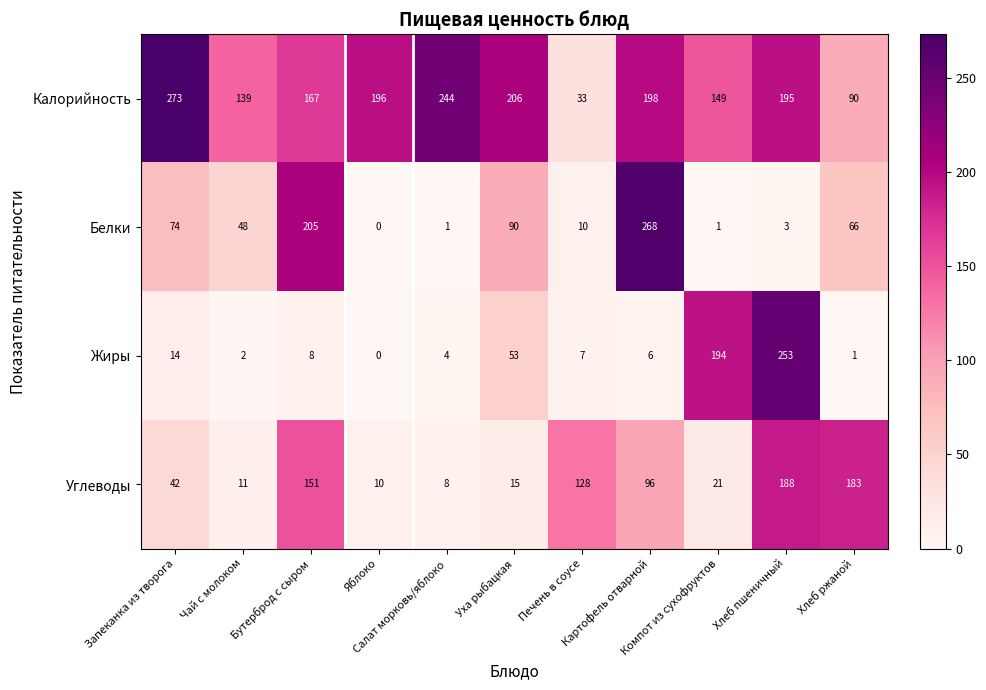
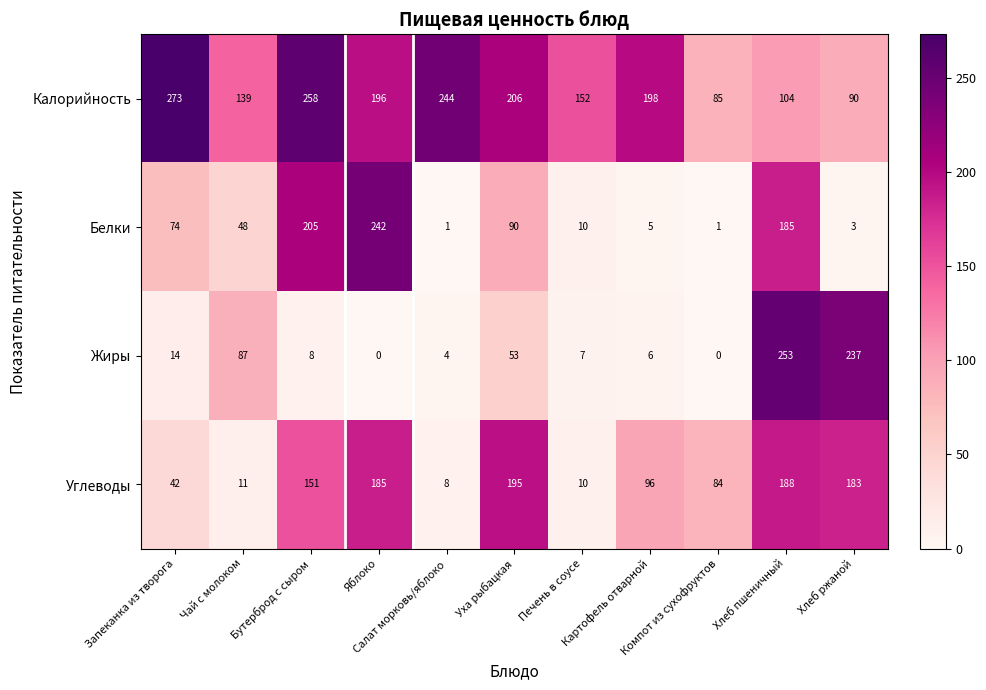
  {
    "Калорийность": {
      "Запеканка из творога": 273,
      "Чай с молоком": 139,
-     "Бутерброд с сыром": 167,
+     "Бутерброд с сыром": 258,
      "Яблоко": 196,
      "Салат морковь/яблоко": 244,
      "Уха рыбацкая": 206,
-     "Печень в соусе": 33,
+     "Печень в соусе": 152,
      "Картофель отварной": 198,
-     "Компот из сухофруктов": 149,
-     "Хлеб пшеничный": 195,
+     "Компот из сухофруктов": 85,
+     "Хлеб пшеничный": 104,
      "Хлеб ржаной": 90
    },
    "Белки": {
      "Запеканка из творога": 74,
      "Чай с молоком": 48,
      "Бутерброд с сыром": 205,
-     "Яблоко": 0,
+     "Яблоко": 242,
      "Салат морковь/яблоко": 1,
      "Уха рыбацкая": 90,
      "Печень в соусе": 10,
-     "Картофель отварной": 268,
+     "Картофель отварной": 5,
      "Компот из сухофруктов": 1,
-     "Хлеб пшеничный": 3,
-     "Хлеб ржаной": 66
+     "Хлеб пшеничный": 185,
+     "Хлеб ржаной": 3
    },
    "Жиры": {
      "Запеканка из творога": 14,
-     "Чай с молоком": 2,
+     "Чай с молоком": 87,
      "Бутерброд с сыром": 8,
      "Яблоко": 0,
      "Салат морковь/яблоко": 4,
      "Уха рыбацкая": 53,
      "Печень в соусе": 7,
      "Картофель отварной": 6,
-     "Компот из сухофруктов": 194,
+     "Компот из сухофруктов": 0,
      "Хлеб пшеничный": 253,
-     "Хлеб ржаной": 1
+     "Хлеб ржаной": 237
    },
    "Углеводы": {
      "Запеканка из творога": 42,
      "Чай с молоком": 11,
      "Бутерброд с сыром": 151,
-     "Яблоко": 10,
+     "Яблоко": 185,
      "Салат морковь/яблоко": 8,
-     "Уха рыбацкая": 15,
-     "Печень в соусе": 128,
+     "Уха рыбацкая": 195,
+     "Печень в соусе": 10,
      "Картофель отварной": 96,
-     "Компот из сухофруктов": 21,
+     "Компот из сухофруктов": 84,
      "Хлеб пшеничный": 188,
      "Хлеб ржаной": 183
    }
  }
